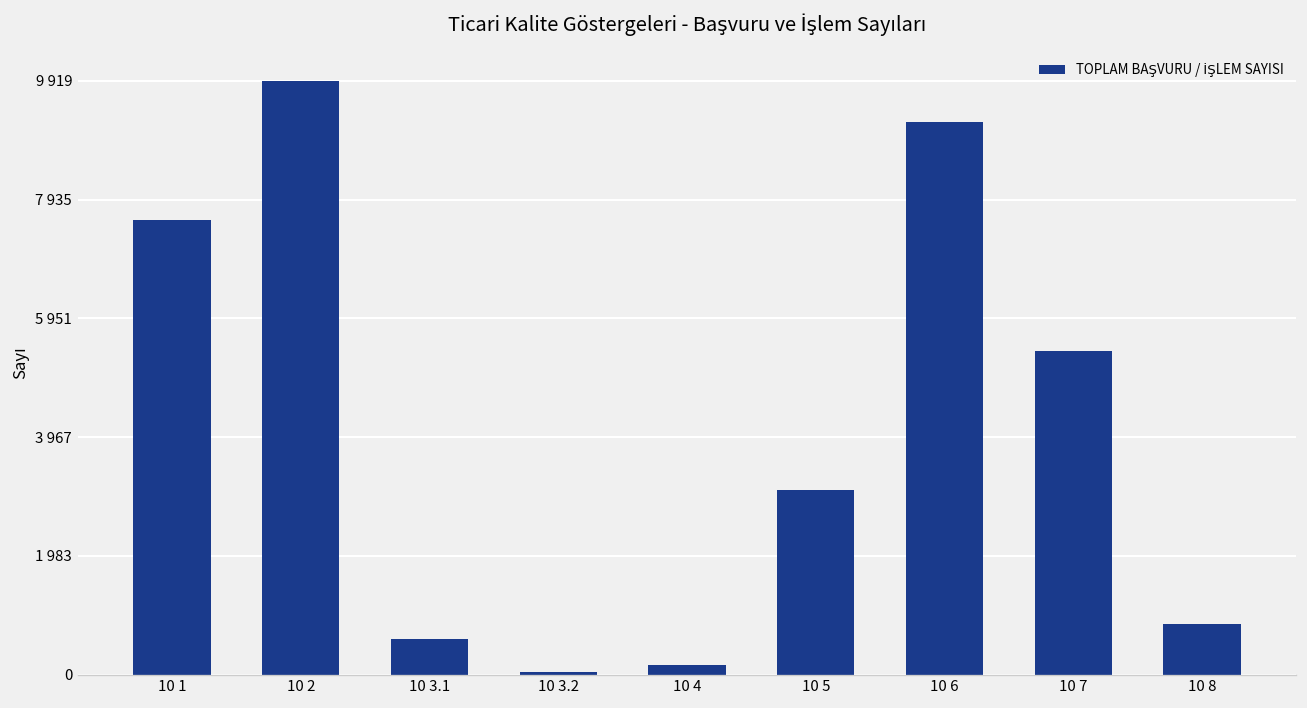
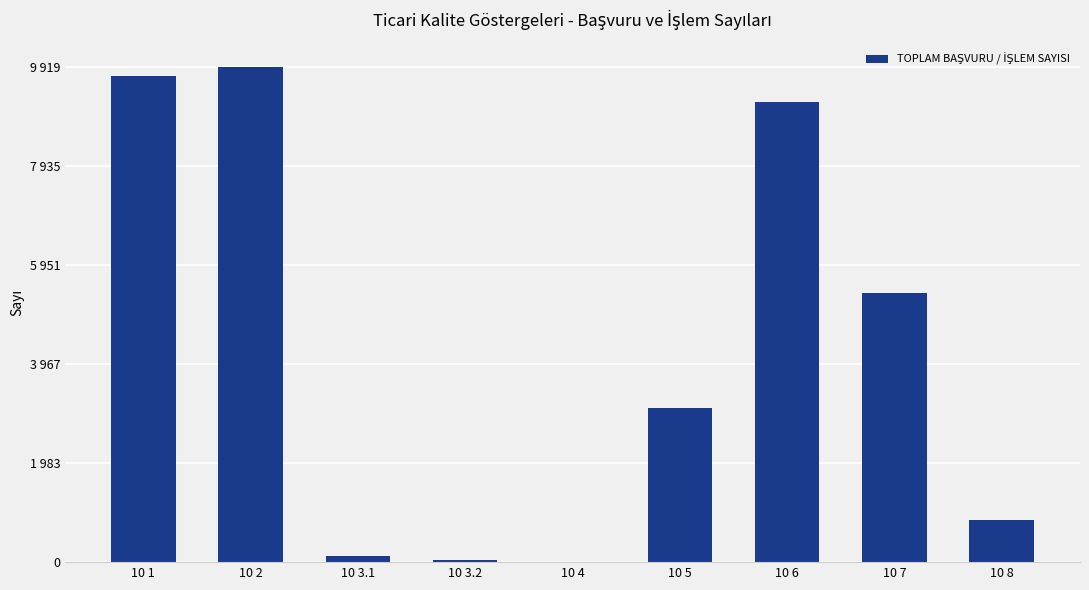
  {
-   "10 1": 7600,
+   "10 1": 9800,
    "10 2": 9900,
-   "10 3.1": 600,
-   "10 4": 200,
+   "10 3.1": 100,
+   "10 4": 0,
    "10 5": 3100,
    "10 6": 9200,
    "10 7": 5400,
    "10 8": 800
  }
